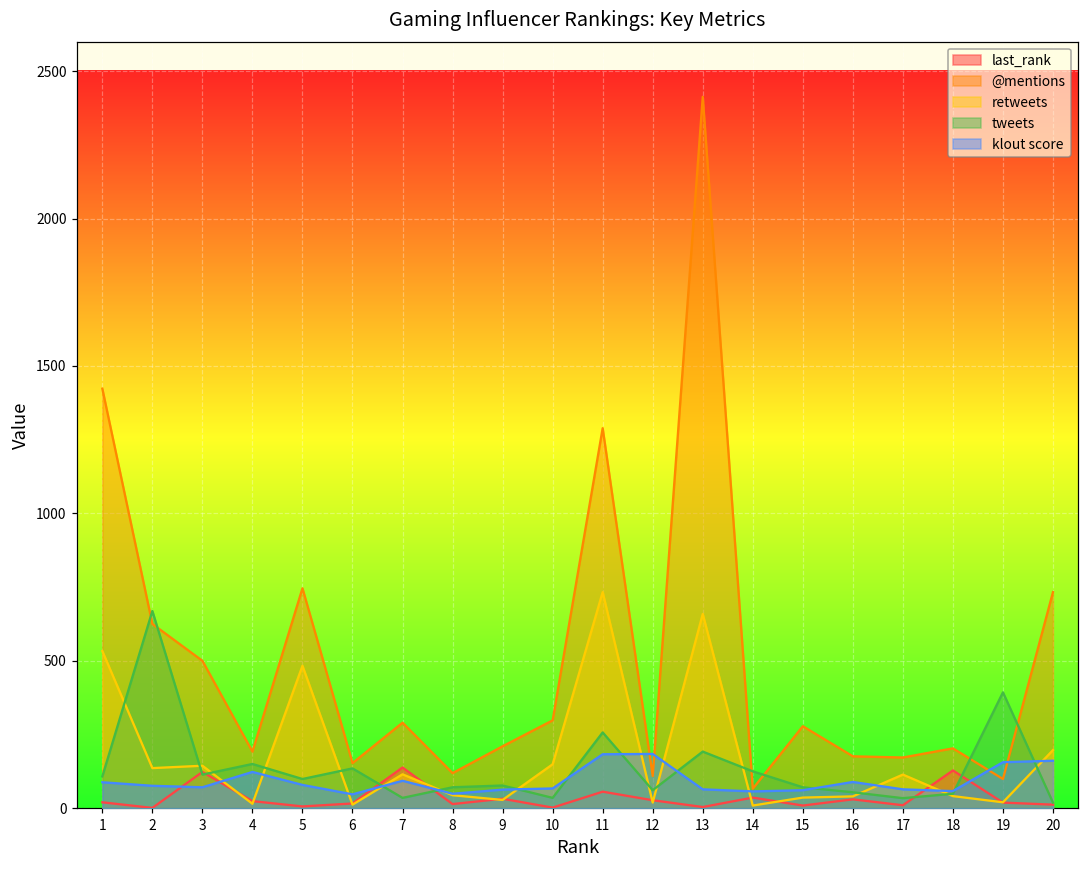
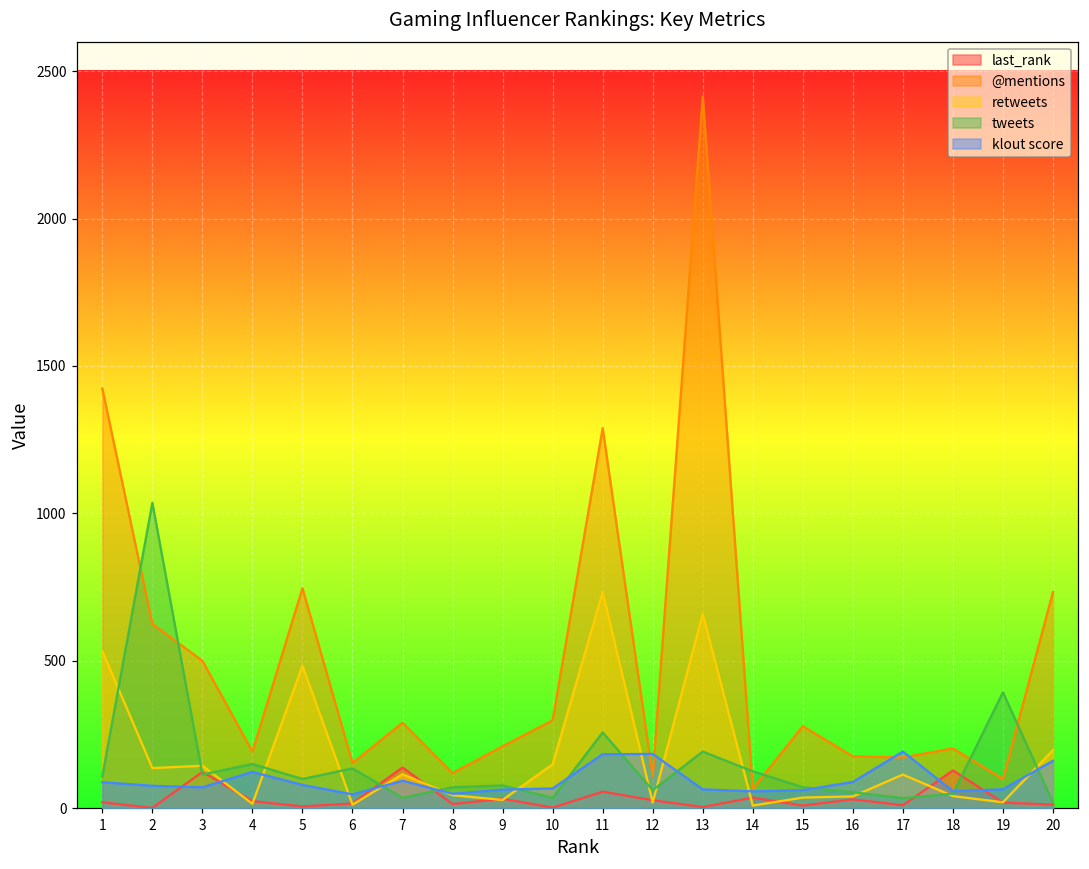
  {
    "last_rank": {
      "1": 20,
      "2": 0,
      "5": 10,
      "7": 140,
      "8": 10,
      "10": 0,
      "11": 60,
      "13": 0,
      "14": 40,
      "15": 10,
      "16": 30,
      "17": 10,
      "18": 130
    },
    "tweets": {
      "1": 110,
-     "2": 670,
+     "2": 1040,
      "4": 150,
      "5": 100,
      "6": 140,
      "7": 40,
      "8": 70,
      "9": 80,
      "10": 40,
      "11": 260,
      "12": 60,
      "13": 190,
      "14": 130,
      "15": 70,
      "16": 50,
      "17": 30,
      "19": 390
    },
    "klout score": {
      "1": 90,
      "2": 80,
      "3": 70,
      "4": 120,
      "5": 80,
      "6": 50,
      "7": 90,
      "9": 60,
      "10": 70,
      "11": 180,
      "12": 180,
      "13": 60,
      "15": 60,
      "16": 90,
-     "17": 60,
-     "19": 160,
+     "17": 190,
+     "19": 60,
      "20": 160
    }
  }
